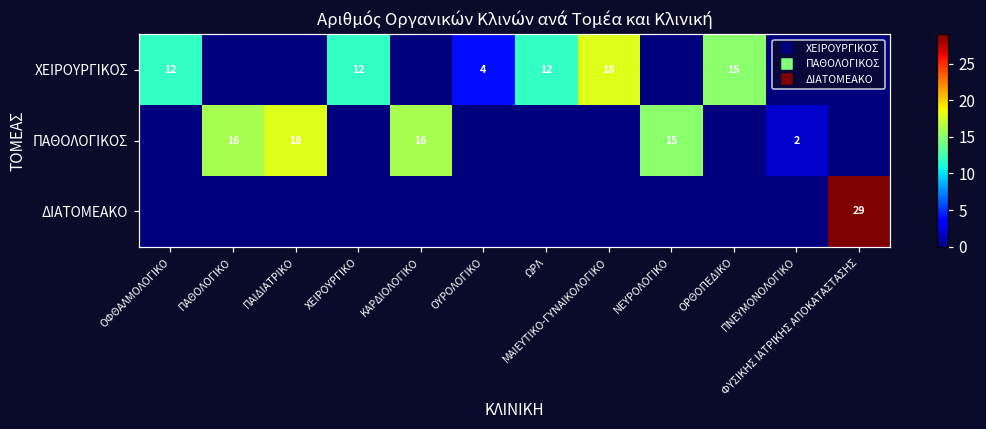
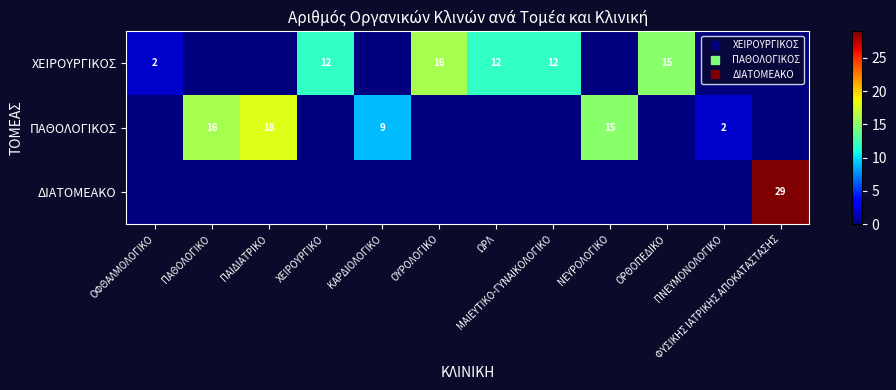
  {
    "ΧΕΙΡΟΥΡΓΙΚΟΣ": {
-     "ΟΦΘΑΛΜΟΛΟΓΙΚΟ": 12,
+     "ΟΦΘΑΛΜΟΛΟΓΙΚΟ": 2,
      "ΧΕΙΡΟΥΡΓΙΚΟ": 12,
-     "ΟΥΡΟΛΟΓΙΚΟ": 4,
+     "ΟΥΡΟΛΟΓΙΚΟ": 16,
      "ΩΡΛ": 12,
-     "ΜΑΙΕΥΤΙΚΟ-ΓΥΝΑΙΚΟΛΟΓΙΚΟ": 18,
+     "ΜΑΙΕΥΤΙΚΟ-ΓΥΝΑΙΚΟΛΟΓΙΚΟ": 12,
      "ΟΡΘΟΠΕΔΙΚΟ": 15
    },
    "ΠΑΘΟΛΟΓΙΚΟΣ": {
      "ΠΑΘΟΛΟΓΙΚΟ": 16,
      "ΠΑΙΔΙΑΤΡΙΚΟ": 18,
-     "ΚΑΡΔΙΟΛΟΓΙΚΟ": 16,
+     "ΚΑΡΔΙΟΛΟΓΙΚΟ": 9,
      "ΝΕΥΡΟΛΟΓΙΚΟ": 15,
      "ΠΝΕΥΜΟΝΟΛΟΓΙΚΟ": 2
    },
    "ΔΙΑΤΟΜΕΑΚΟ": {
      "ΦΥΣΙΚΗΣ ΙΑΤΡΙΚΗΣ ΑΠΟΚΑΤΑΣΤΑΣΗΣ": 29
    }
  }
